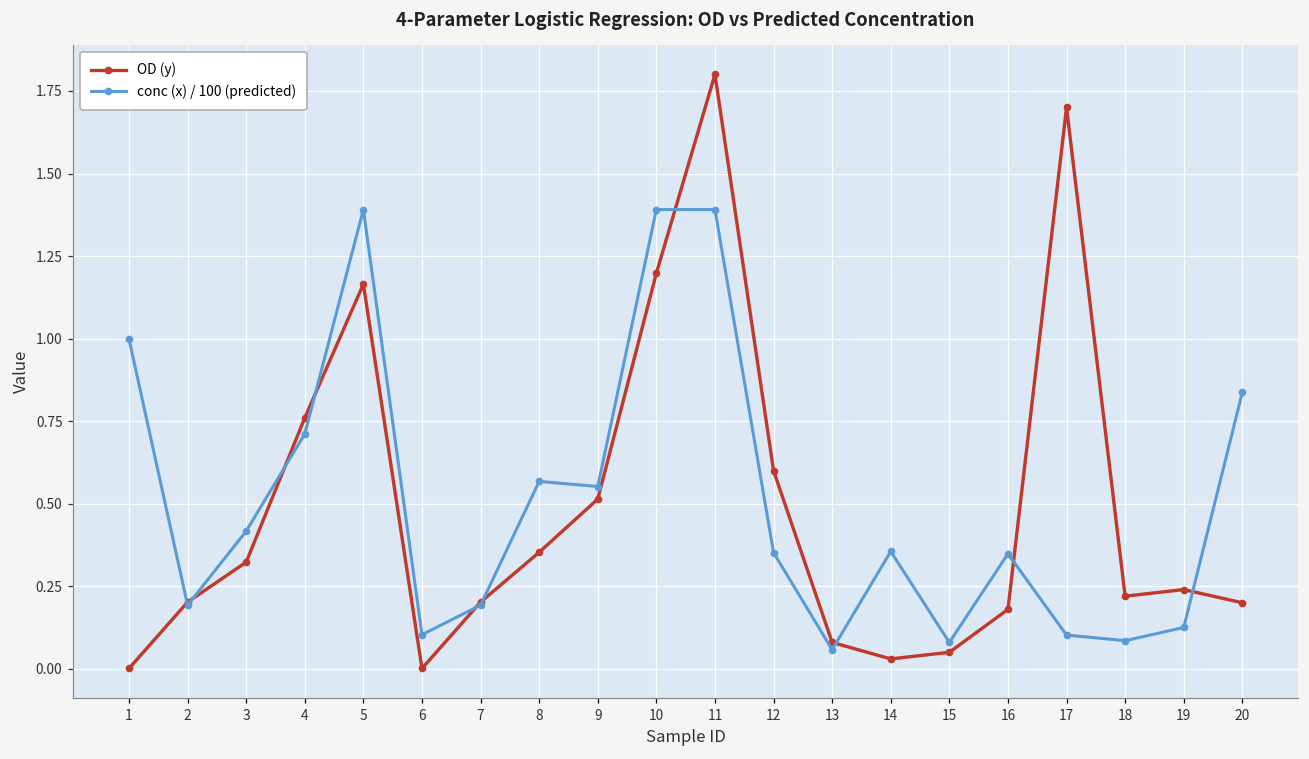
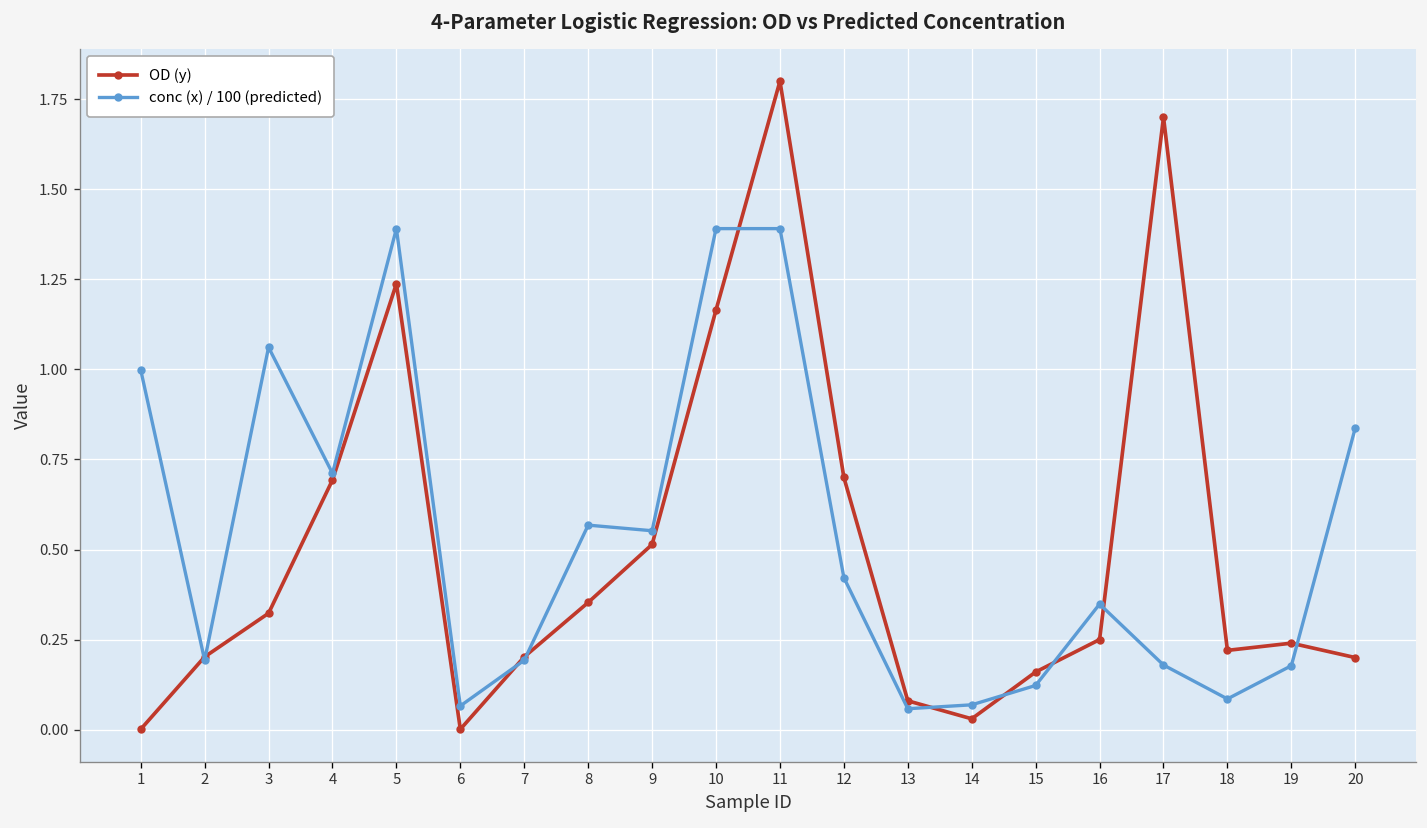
  {
    "OD (y)": {
      "1": 0.00,
      "2": 0.20,
      "3": 0.32,
-     "4": 0.76,
-     "5": 1.17,
+     "4": 0.69,
+     "5": 1.24,
      "6": 0.00,
      "7": 0.20,
      "8": 0.35,
      "9": 0.51,
-     "10": 1.20,
+     "10": 1.17,
      "11": 1.80,
-     "12": 0.6,
+     "12": 0.7,
      "13": 0.08,
      "14": 0.03,
-     "15": 0.05,
-     "16": 0.18,
+     "15": 0.16,
+     "16": 0.25,
      "17": 1.70,
      "18": 0.22,
      "19": 0.24,
      "20": 0.20
    },
    "conc (x) / 100 (predicted)": {
      "1": 1.00,
      "2": 0.19,
-     "3": 0.42,
+     "3": 1.06,
      "4": 0.71,
      "5": 1.39,
-     "6": 0.10,
+     "6": 0.07,
      "7": 0.19,
      "8": 0.57,
      "9": 0.55,
      "10": 1.39,
      "11": 1.39,
-     "12": 0.35,
+     "12": 0.42,
      "13": 0.06,
-     "14": 0.36,
-     "15": 0.08,
+     "14": 0.07,
+     "15": 0.12,
      "16": 0.35,
-     "17": 0.10,
+     "17": 0.18,
      "18": 0.09,
-     "19": 0.13,
+     "19": 0.18,
      "20": 0.84
    }
  }
